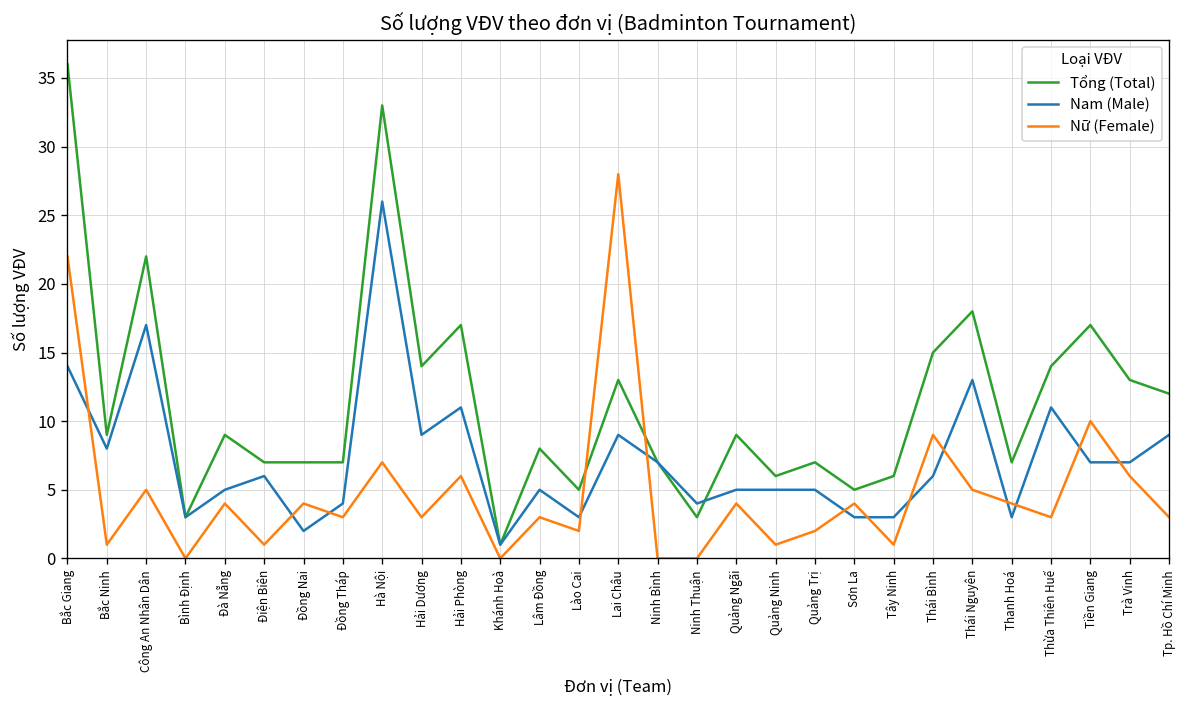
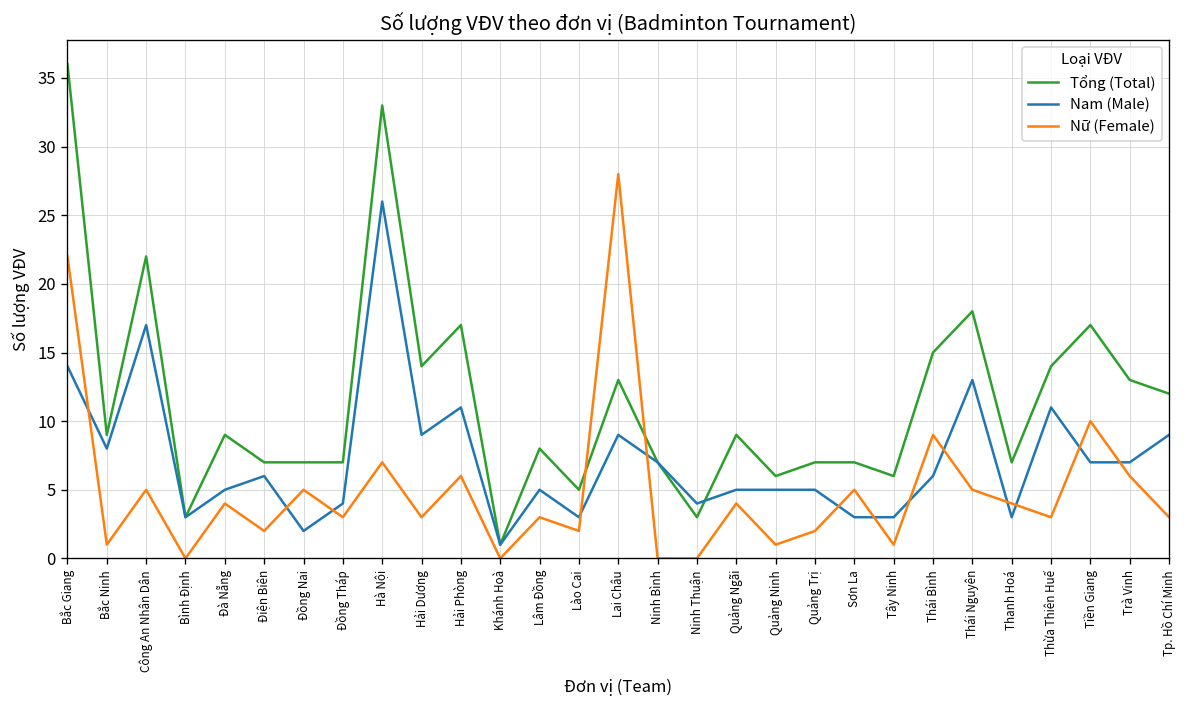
  {
    "Tổng (Total)": {
      "Bắc Giang": 36,
      "Bắc Ninh": 9,
      "Công An Nhân Dân": 22,
      "Đà Nẵng": 9,
      "Điện Biên": 7,
      "Đồng Nai": 7,
      "Đồng Tháp": 7,
      "Hà Nội": 33,
      "Hải Dương": 14,
      "Hải Phòng": 17,
      "Lâm Đồng": 8,
      "Lào Cai": 5,
      "Lai Châu": 13,
      "Ninh Thuận": 3,
      "Quảng Ngãi": 9,
      "Quảng Ninh": 6,
      "Quảng Trị": 7,
-     "Sơn La": 5,
+     "Sơn La": 7,
      "Tây Ninh": 6,
      "Thái Bình": 15,
      "Thái Nguyên": 18,
      "Thanh Hoá": 7,
      "Thừa Thiên Huế": 14,
      "Tiền Giang": 17,
      "Trà Vinh": 13,
      "Tp. Hồ Chí Minh": 12
    },
    "Nam (Male)": {
      "Bắc Giang": 14,
      "Bắc Ninh": 8,
      "Công An Nhân Dân": 17,
      "Đà Nẵng": 5,
      "Điện Biên": 6,
      "Đồng Nai": 2,
      "Đồng Tháp": 4,
      "Hà Nội": 26,
      "Hải Dương": 9,
      "Hải Phòng": 11,
      "Lâm Đồng": 5,
      "Lào Cai": 3,
      "Lai Châu": 9,
      "Ninh Thuận": 4,
      "Quảng Ngãi": 5,
      "Quảng Ninh": 5,
      "Quảng Trị": 5,
      "Sơn La": 3,
      "Tây Ninh": 3,
      "Thái Bình": 6,
      "Thái Nguyên": 13,
      "Thanh Hoá": 3,
      "Thừa Thiên Huế": 11,
      "Tiền Giang": 7,
      "Trà Vinh": 7,
      "Tp. Hồ Chí Minh": 9
    },
    "Nữ (Female)": {
      "Bắc Giang": 22,
      "Bắc Ninh": 1,
      "Công An Nhân Dân": 5,
      "Bình Định": 0,
      "Đà Nẵng": 4,
-     "Điện Biên": 1,
-     "Đồng Nai": 4,
+     "Điện Biên": 2,
+     "Đồng Nai": 5,
      "Đồng Tháp": 3,
      "Hà Nội": 7,
      "Hải Dương": 3,
      "Hải Phòng": 6,
      "Khánh Hoà": 0,
      "Lâm Đồng": 3,
      "Lào Cai": 2,
      "Lai Châu": 28,
      "Ninh Bình": 0,
      "Ninh Thuận": 0,
      "Quảng Ngãi": 4,
      "Quảng Ninh": 1,
      "Quảng Trị": 2,
-     "Sơn La": 4,
+     "Sơn La": 5,
      "Tây Ninh": 1,
      "Thái Bình": 9,
      "Thái Nguyên": 5,
      "Thanh Hoá": 4,
      "Thừa Thiên Huế": 3,
      "Tiền Giang": 10,
      "Trà Vinh": 6,
      "Tp. Hồ Chí Minh": 3
    }
  }
